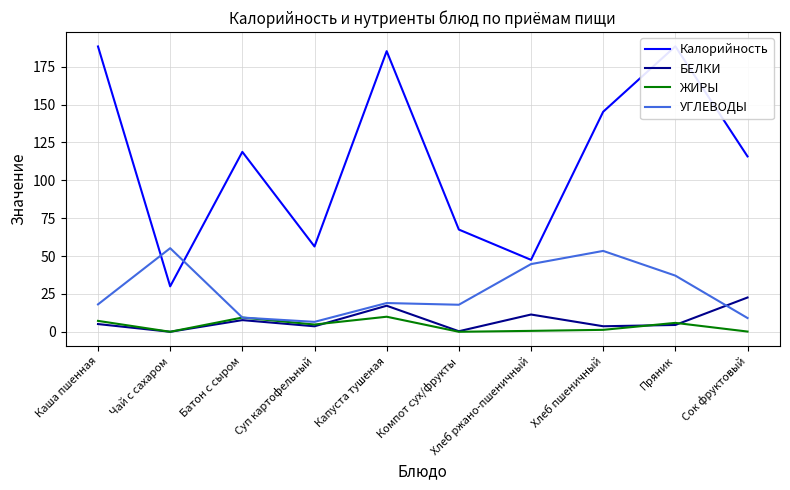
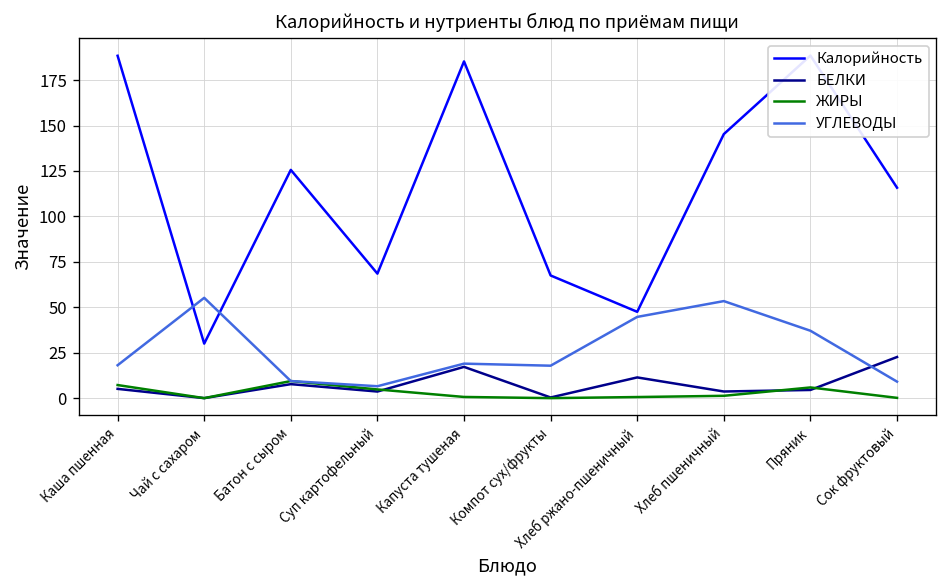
  {
    "Калорийность": {
      "Каша пшенная": 188,
      "Чай с сахаром": 30,
-     "Батон с сыром": 119,
-     "Суп картофельный": 56,
+     "Батон с сыром": 126,
+     "Суп картофельный": 69,
      "Капуста тушеная": 185,
      "Компот сух/фрукты": 68,
      "Хлеб ржано-пшеничный": 48,
      "Хлеб пшеничный": 145,
      "Сок фруктовый": 116
    },
    "БЕЛКИ": {
      "Каша пшенная": 5,
      "Батон с сыром": 8,
      "Капуста тушеная": 17,
      "Хлеб ржано-пшеничный": 11,
      "Хлеб пшеничный": 4,
      "Сок фруктовый": 23
    },
    "ЖИРЫ": {
      "Каша пшенная": 7,
-     "Капуста тушеная": 10,
+     "Капуста тушеная": 1,
      "Хлеб ржано-пшеничный": 1,
      "Хлеб пшеничный": 1,
      "Сок фруктовый": 0
    },
    "УГЛЕВОДЫ": {
      "Каша пшенная": 18,
      "Чай с сахаром": 55,
      "Суп картофельный": 7,
      "Капуста тушеная": 19,
      "Компот сух/фрукты": 18,
      "Хлеб ржано-пшеничный": 45,
      "Хлеб пшеничный": 53,
      "Пряник": 37,
      "Сок фруктовый": 9
    }
  }
